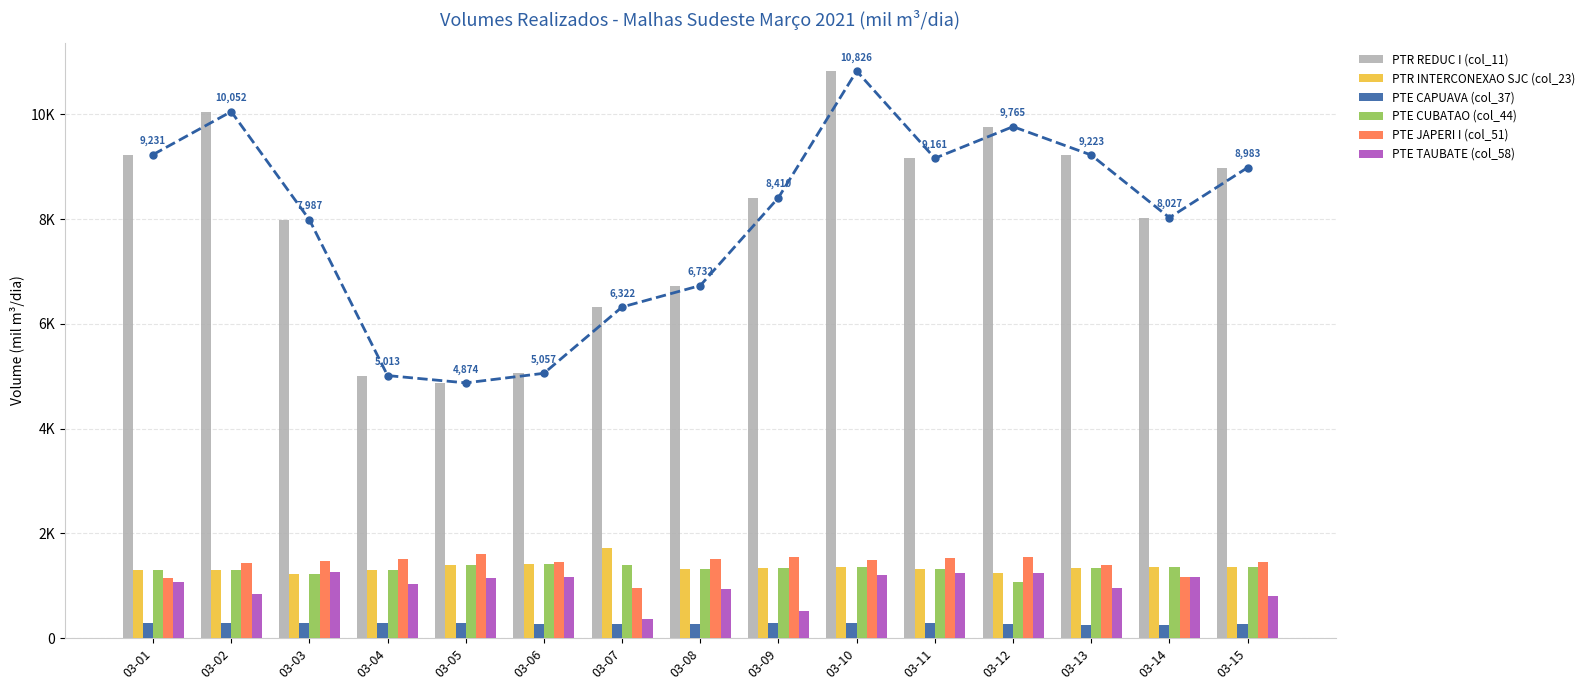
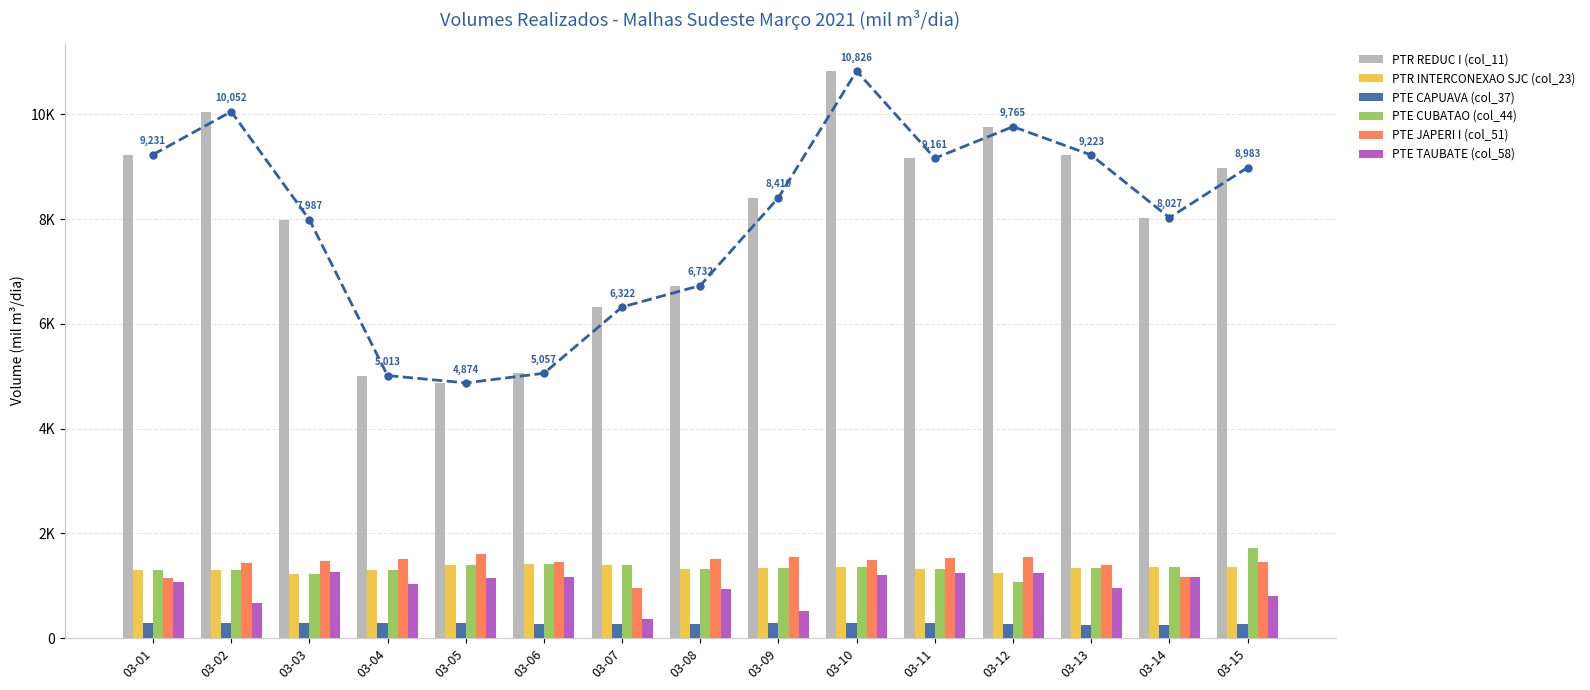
  {
    "PTR INTERCONEXAO SJC (col_23)": {
      "03-01": 1300,
      "03-02": 1300,
      "03-03": 1200,
      "03-04": 1300,
      "03-05": 1400,
      "03-06": 1400,
-     "03-07": 1700,
+     "03-07": 1400,
      "03-08": 1300,
      "03-09": 1300,
      "03-10": 1400,
      "03-11": 1300,
      "03-12": 1200,
      "03-13": 1300,
      "03-14": 1400,
      "03-15": 1400
    },
    "PTE CUBATAO (col_44)": {
      "03-01": 1300,
      "03-02": 1300,
      "03-03": 1200,
      "03-04": 1300,
      "03-05": 1400,
      "03-06": 1400,
      "03-07": 1400,
      "03-08": 1300,
      "03-09": 1300,
      "03-10": 1400,
      "03-11": 1300,
      "03-12": 1100,
      "03-13": 1300,
      "03-14": 1400,
-     "03-15": 1400
+     "03-15": 1700
    },
    "PTE JAPERI I (col_51)": {
      "03-01": 1200,
      "03-02": 1400,
      "03-03": 1500,
      "03-04": 1500,
      "03-05": 1600,
      "03-06": 1500,
      "03-07": 1000,
      "03-08": 1500,
      "03-09": 1500,
      "03-10": 1500,
      "03-11": 1500,
      "03-12": 1600,
      "03-13": 1400,
      "03-14": 1200,
      "03-15": 1400
    },
    "PTE TAUBATE (col_58)": {
      "03-01": 1100,
-     "03-02": 800,
+     "03-02": 700,
      "03-03": 1300,
      "03-04": 1000,
      "03-05": 1100,
      "03-06": 1200,
      "03-07": 400,
      "03-08": 900,
      "03-09": 500,
      "03-10": 1200,
      "03-11": 1200,
      "03-12": 1200,
      "03-13": 1000,
      "03-14": 1200,
      "03-15": 800
    }
  }
